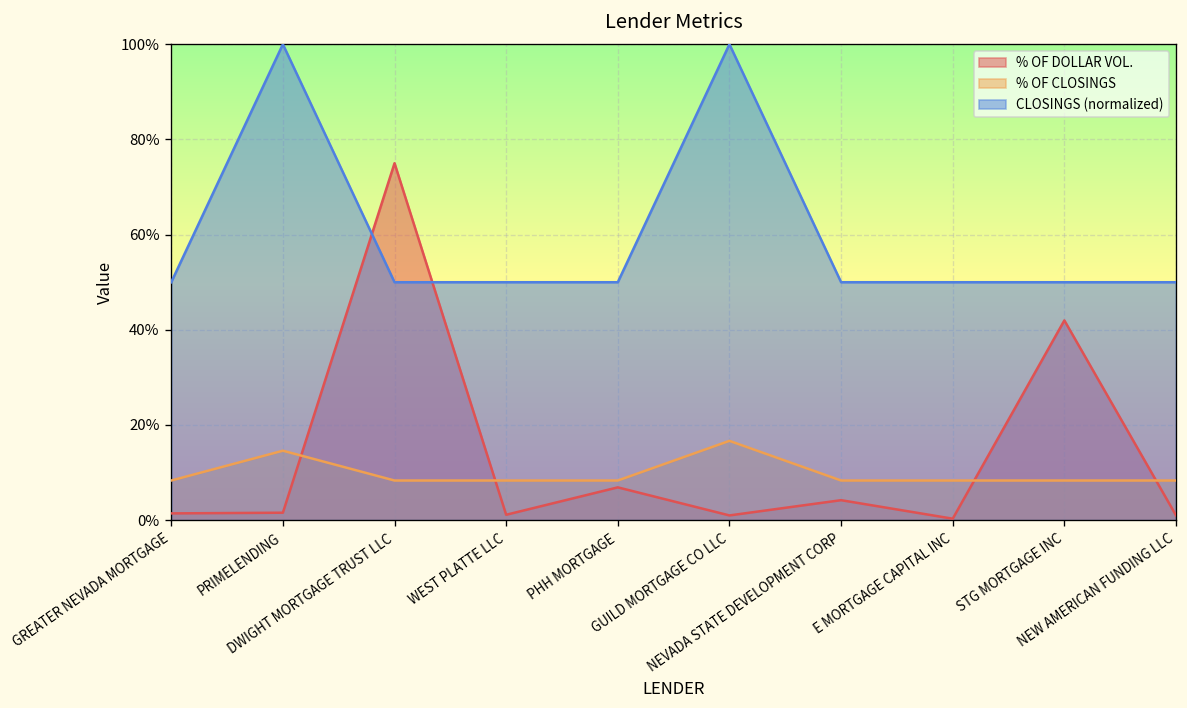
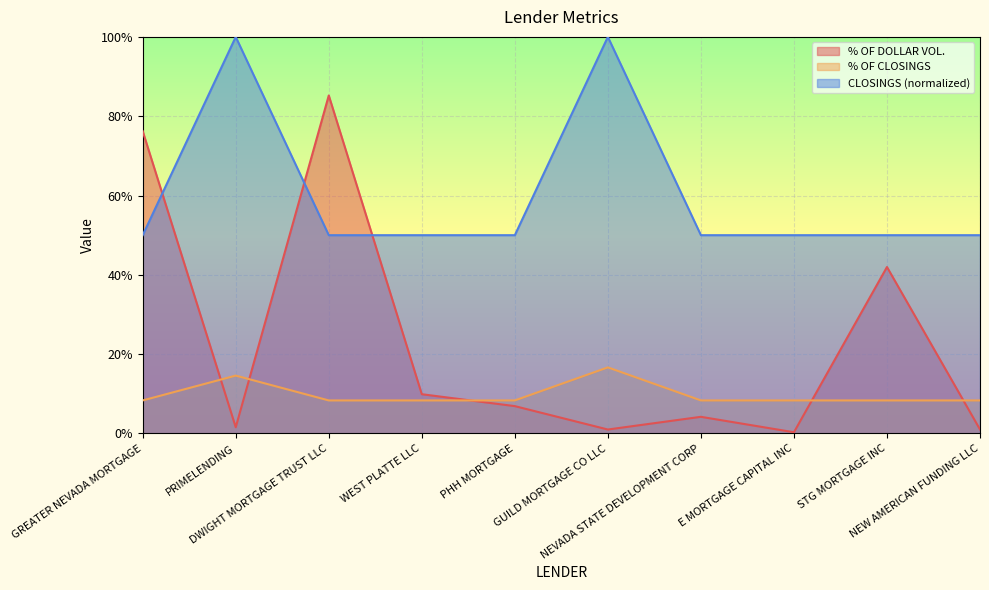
  {
    "% OF DOLLAR VOL.": {
-     "GREATER NEVADA MORTGAGE": "1%",
+     "GREATER NEVADA MORTGAGE": "76%",
      "PRIMELENDING": "2%",
-     "DWIGHT MORTGAGE TRUST LLC": "75%",
-     "WEST PLATTE LLC": "1%",
+     "DWIGHT MORTGAGE TRUST LLC": "85%",
+     "WEST PLATTE LLC": "10%",
      "PHH MORTGAGE": "7%",
      "GUILD MORTGAGE CO LLC": "1%",
      "NEVADA STATE DEVELOPMENT CORP": "4%",
      "E MORTGAGE CAPITAL INC": "0%",
      "STG MORTGAGE INC": "42%",
      "NEW AMERICAN FUNDING LLC": "1%"
    },
    "% OF CLOSINGS": {
      "GREATER NEVADA MORTGAGE": "8%",
      "PRIMELENDING": "15%",
      "DWIGHT MORTGAGE TRUST LLC": "8%",
      "WEST PLATTE LLC": "8%",
      "PHH MORTGAGE": "8%",
      "GUILD MORTGAGE CO LLC": "17%",
      "NEVADA STATE DEVELOPMENT CORP": "8%",
      "E MORTGAGE CAPITAL INC": "8%",
      "STG MORTGAGE INC": "8%",
      "NEW AMERICAN FUNDING LLC": "8%"
    },
    "CLOSINGS (normalized)": {
      "GREATER NEVADA MORTGAGE": "50%",
      "PRIMELENDING": "100%",
      "DWIGHT MORTGAGE TRUST LLC": "50%",
      "WEST PLATTE LLC": "50%",
      "PHH MORTGAGE": "50%",
      "GUILD MORTGAGE CO LLC": "100%",
      "NEVADA STATE DEVELOPMENT CORP": "50%",
      "E MORTGAGE CAPITAL INC": "50%",
      "STG MORTGAGE INC": "50%",
      "NEW AMERICAN FUNDING LLC": "50%"
    }
  }
